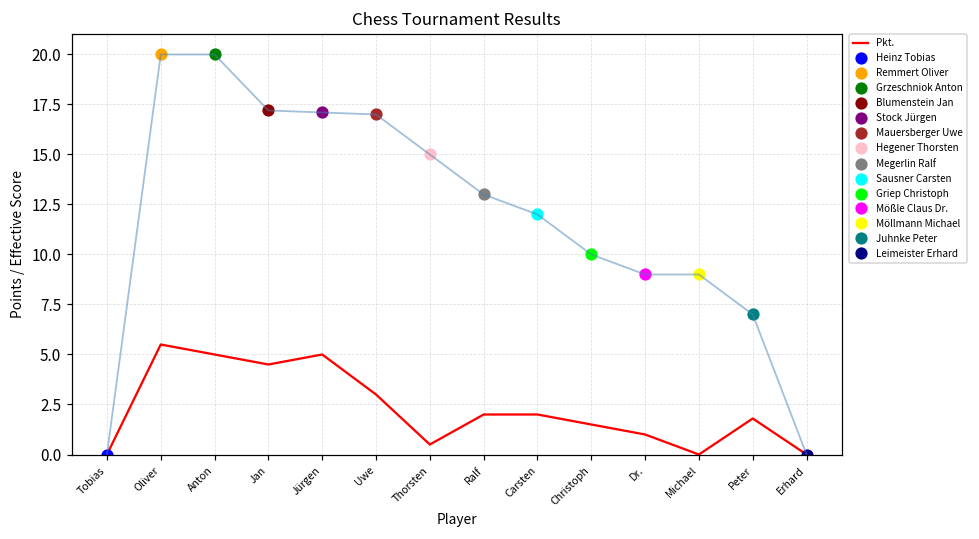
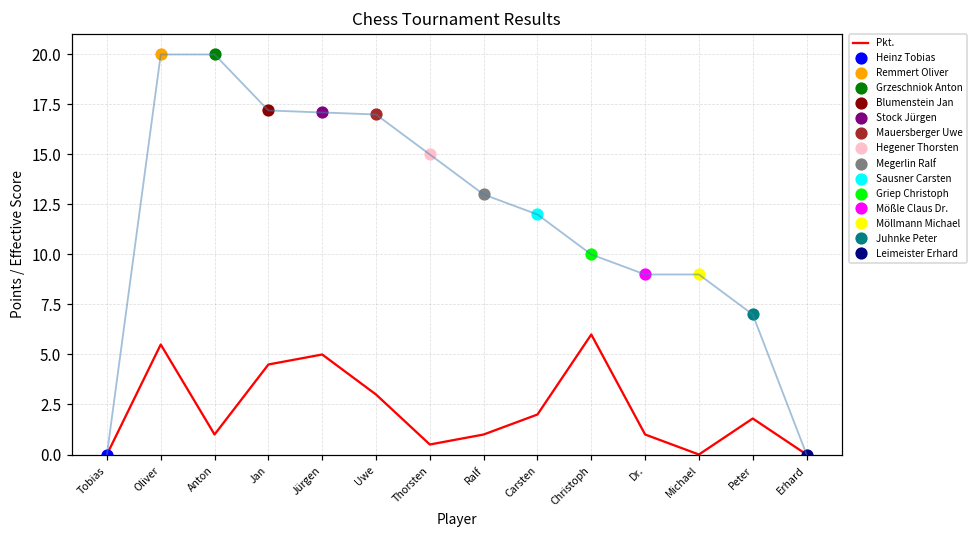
  {
    "Pkt.": {
      "Oliver": 5.5,
-     "Anton": 5,
+     "Anton": 1,
      "Jan": 4.5,
      "Jürgen": 5.0,
      "Uwe": 3.0,
      "Thorsten": 0.5,
-     "Ralf": 2,
+     "Ralf": 1,
      "Carsten": 2.0,
-     "Christoph": 1.5,
+     "Christoph": 6.0,
      "Dr.": 1.0,
      "Michael": 0.0,
      "Peter": 1.8
    }
  }
